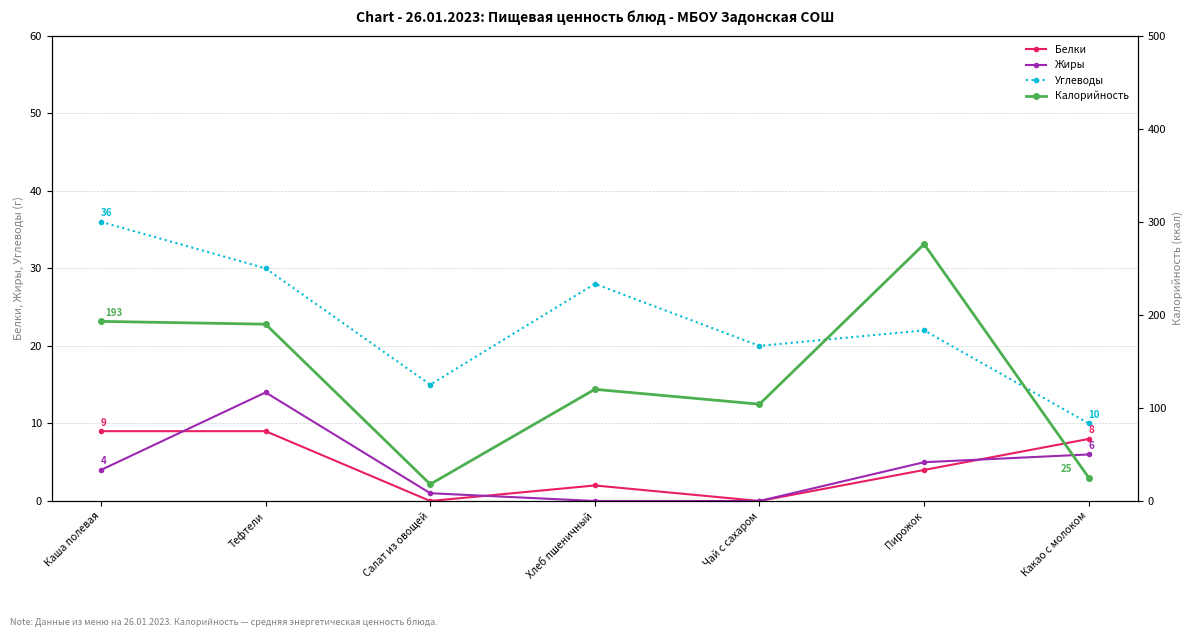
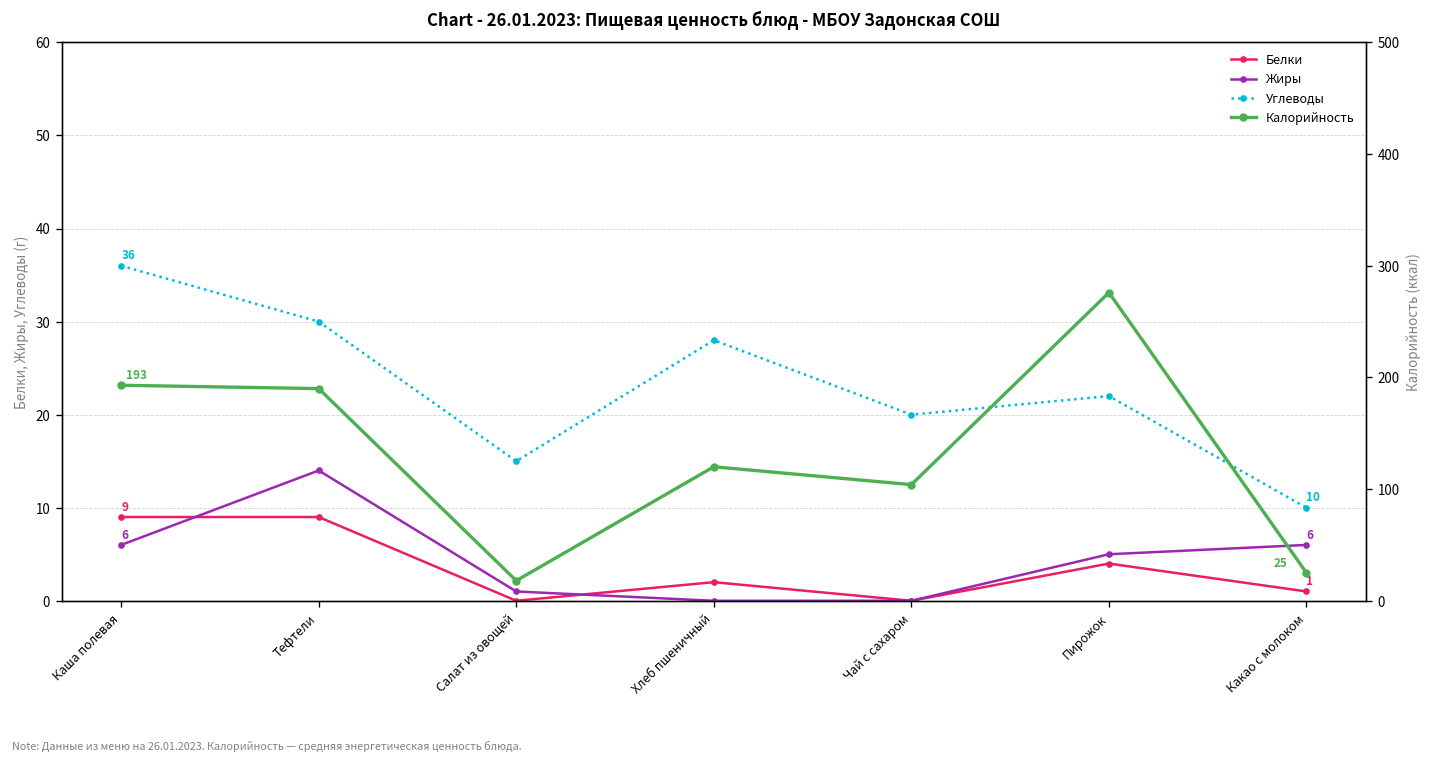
  {
    "Белки": {
      "Каша полевая": 9,
-     "Какао с молоком": 8
+     "Какао с молоком": 1
    },
    "Жиры": {
-     "Каша полевая": 4,
+     "Каша полевая": 6,
      "Какао с молоком": 6
    },
    "Углеводы": {
      "Каша полевая": 36,
      "Какао с молоком": 10
    },
    "Калорийность": {
      "Каша полевая": 193,
      "Какао с молоком": 25
    }
  }
